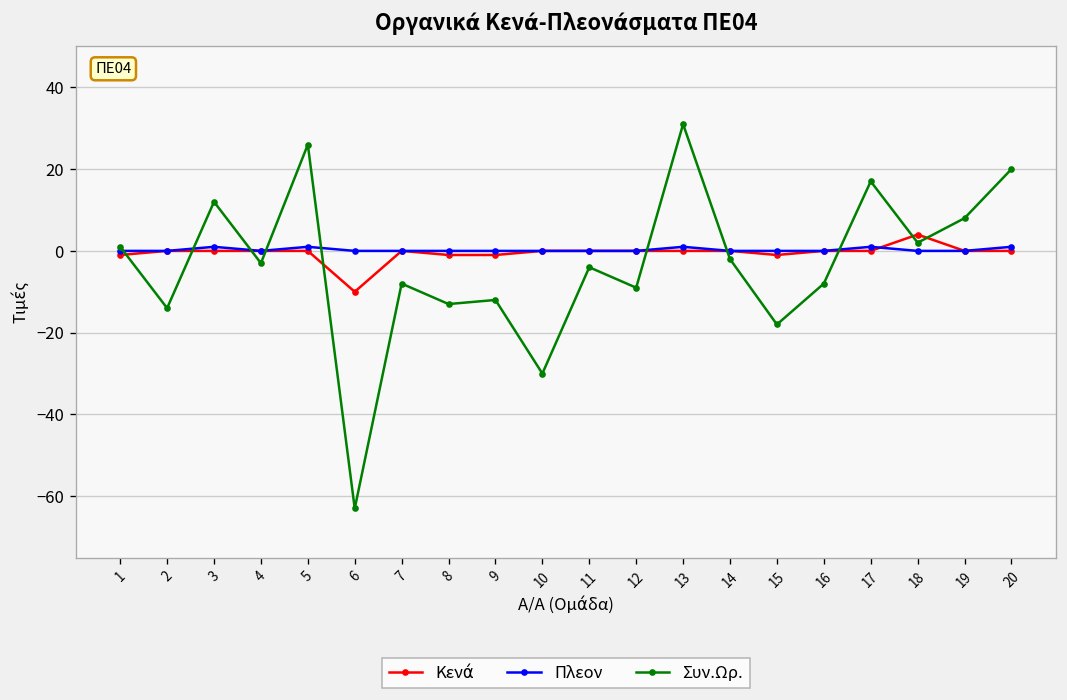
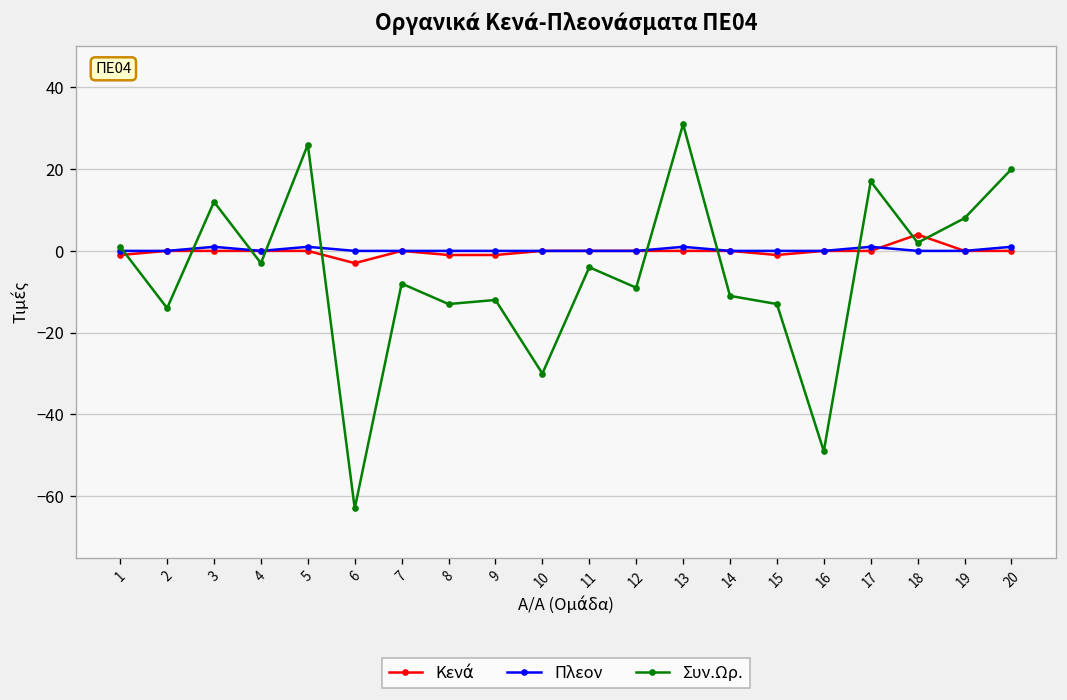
  {
    "Κενά": {
      "1": -1,
      "3": 0,
      "5": 0,
-     "6": -10,
+     "6": -3,
      "8": -1,
      "9": -1,
      "13": 0,
      "15": -1,
      "17": 0,
      "18": 4,
      "20": 0
    },
    "Πλεον": {
      "1": 0,
      "3": 1,
      "5": 1,
      "6": 0,
      "8": 0,
      "9": 0,
      "13": 1,
      "15": 0,
      "17": 1,
      "18": 0,
      "20": 1
    },
    "Συν.Ωρ.": {
      "1": 1,
      "2": -14,
      "3": 12,
      "4": -3,
      "5": 26,
      "6": -63,
      "7": -8,
      "8": -13,
      "9": -12,
      "10": -30,
      "11": -4,
      "12": -9,
      "13": 31,
-     "14": -2,
-     "15": -18,
-     "16": -8,
+     "14": -11,
+     "15": -13,
+     "16": -49,
      "17": 17,
      "18": 2,
      "19": 8,
      "20": 20
    }
  }
